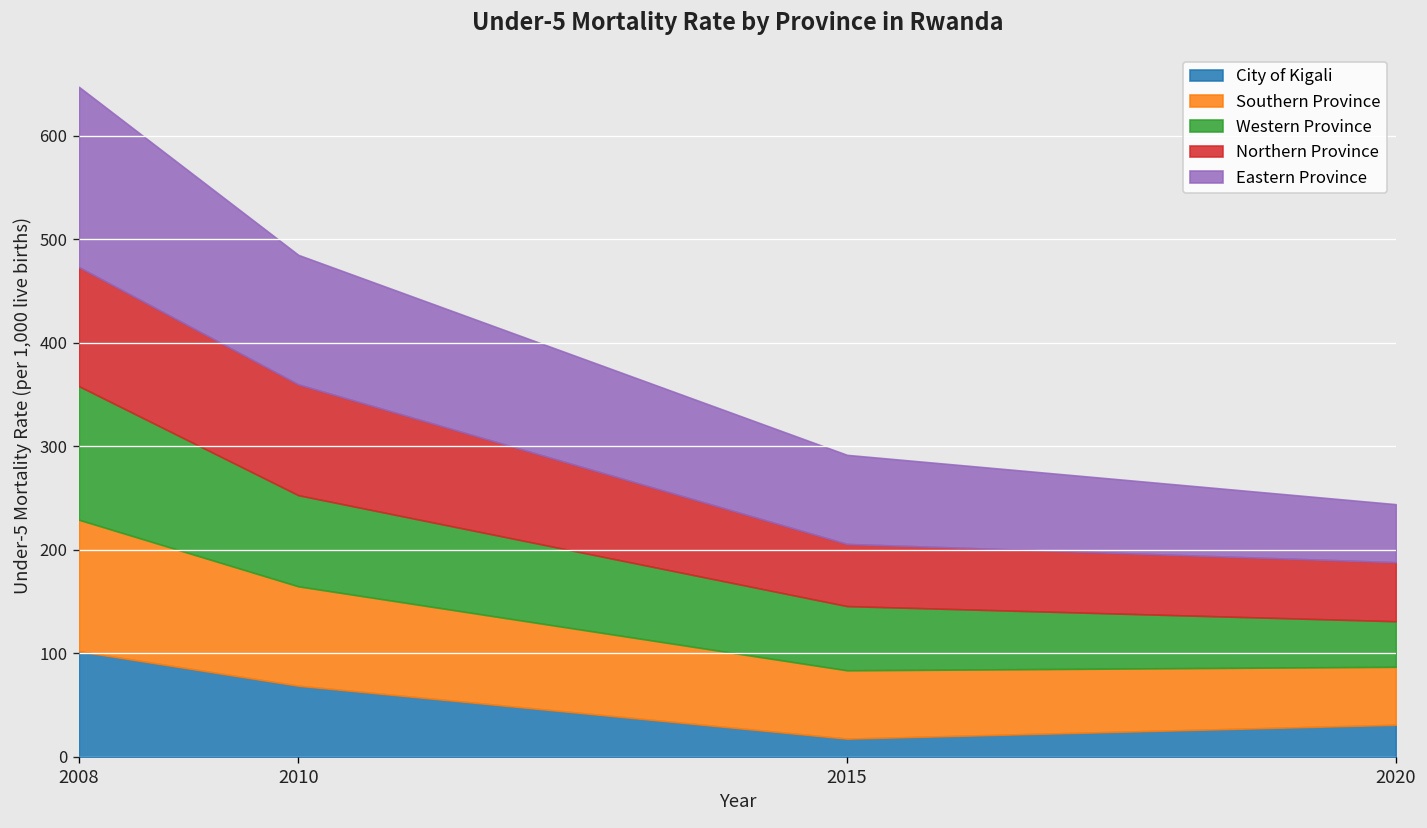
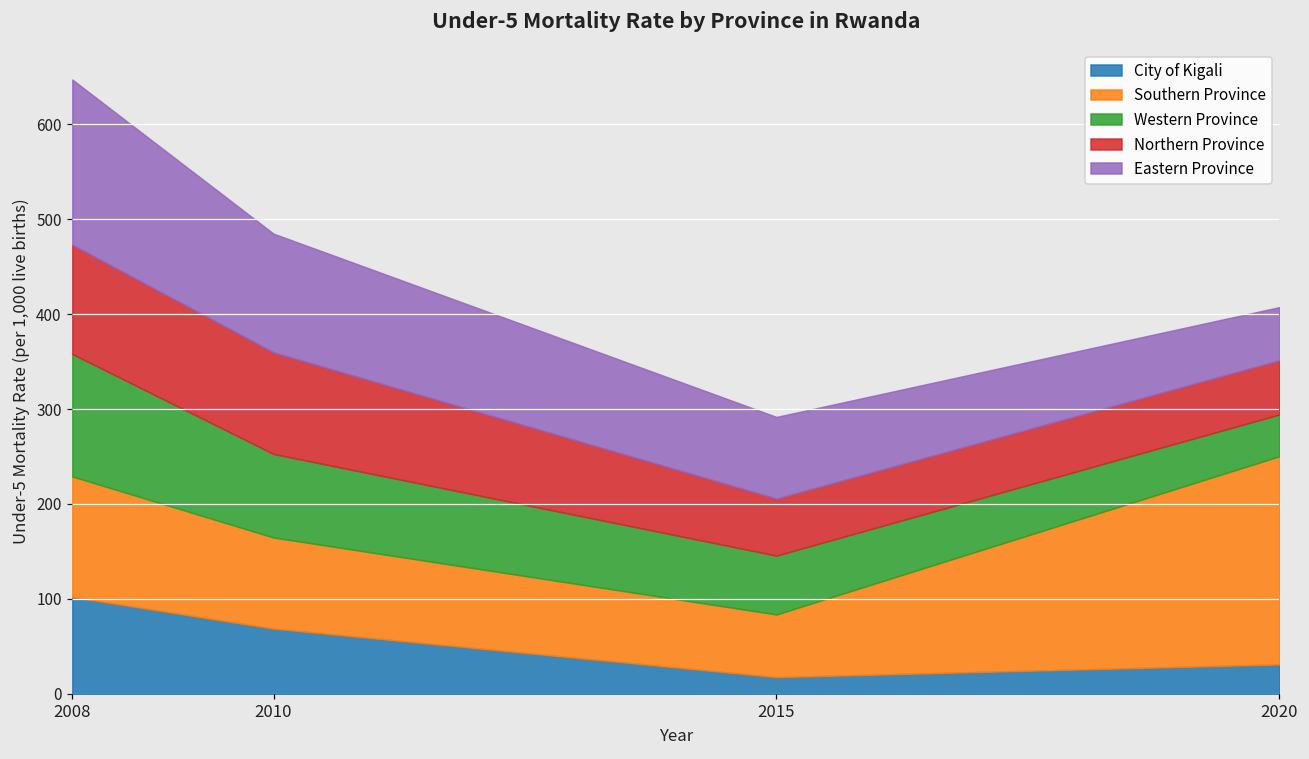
  {
    "City of Kigali": {
      "2008": 100,
      "2010": 70,
      "2015": 20,
      "2020": 30
    },
    "Southern Province": {
      "2008": 130,
      "2010": 100,
      "2015": 70,
-     "2020": 60
+     "2020": 220
    },
    "Western Province": {
      "2008": 130,
      "2010": 90,
      "2015": 60,
      "2020": 40
    },
    "Northern Province": {
      "2008": 120,
      "2010": 110,
      "2015": 60,
      "2020": 60
    },
    "Eastern Province": {
      "2008": 170,
      "2010": 130,
      "2015": 90,
      "2020": 60
    }
  }
